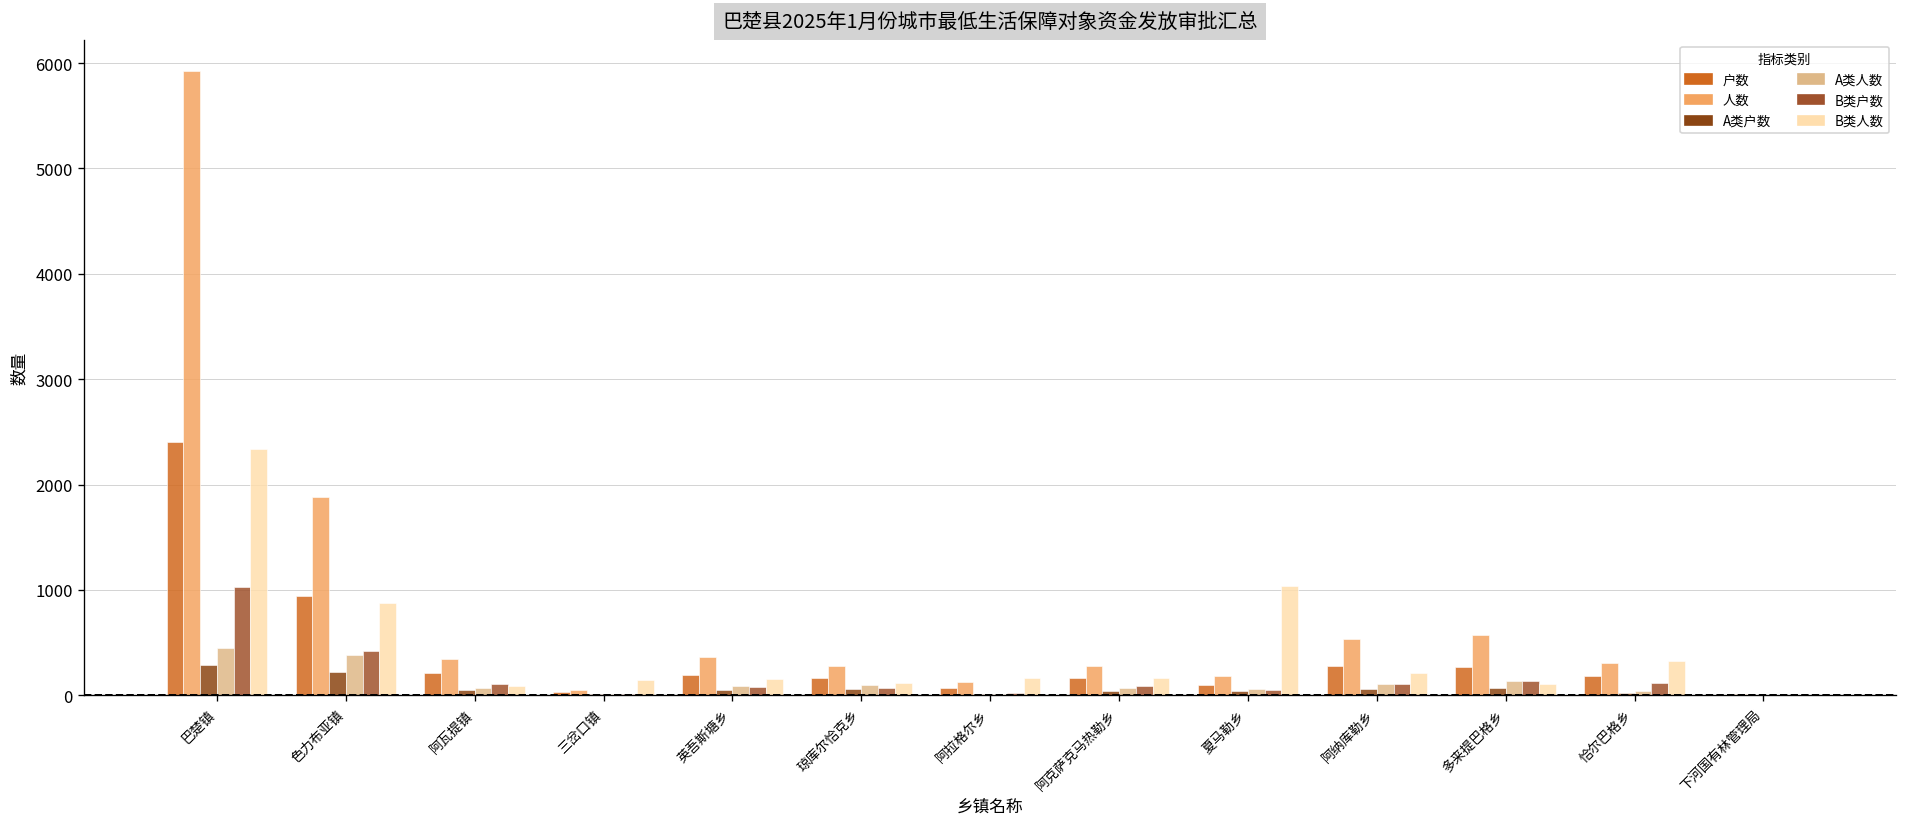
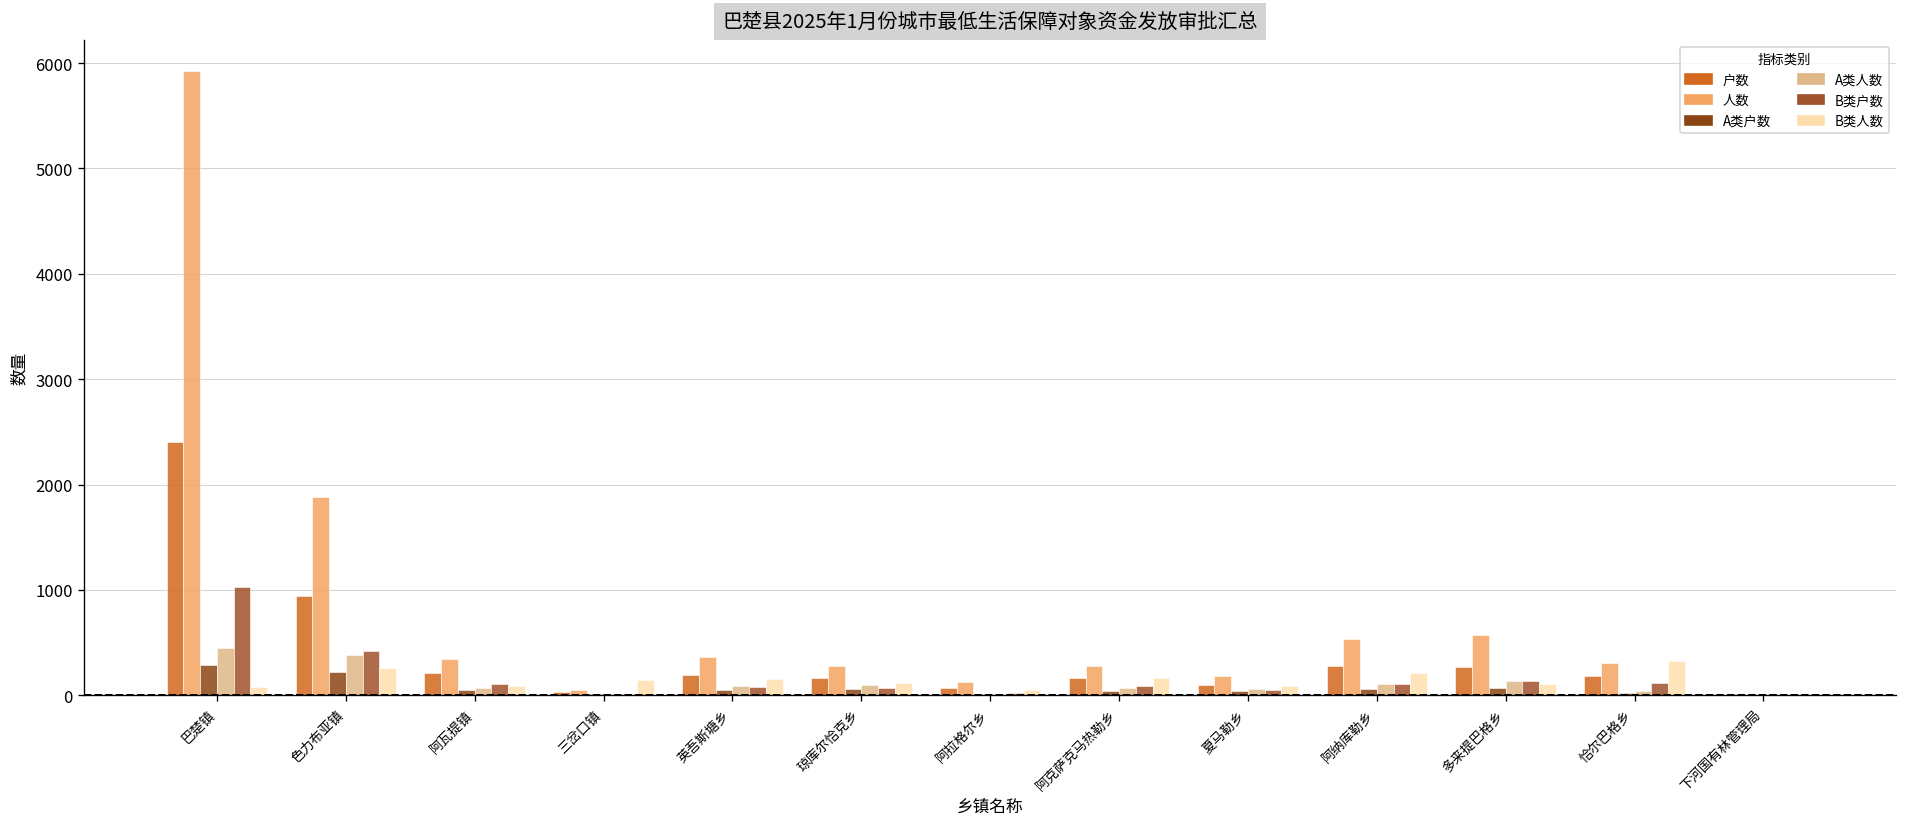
  {
    "B类人数": {
-     "巴楚镇": 2300,
-     "色力布亚镇": 900,
+     "巴楚镇": 100,
+     "色力布亚镇": 300,
      "阿瓦提镇": 100,
      "三岔口镇": 100,
      "英吾斯塘乡": 200,
      "琼库尔恰克乡": 100,
-     "阿拉格尔乡": 200,
+     "阿拉格尔乡": 0,
      "阿克萨克马热勒乡": 200,
-     "夏马勒乡": 1000,
+     "夏马勒乡": 100,
      "阿纳库勒乡": 200,
      "多来提巴格乡": 100,
      "恰尔巴格乡": 300
    }
  }
